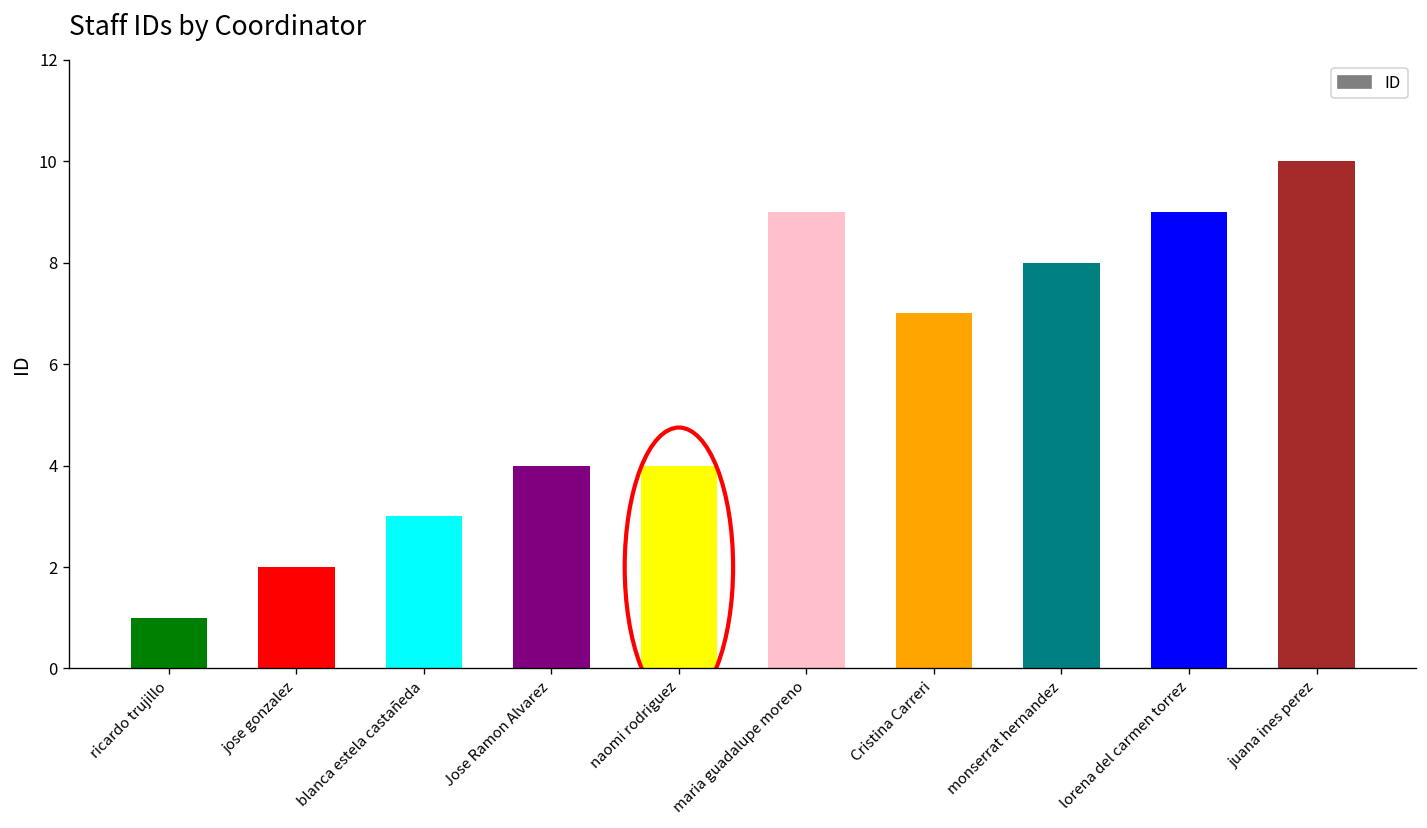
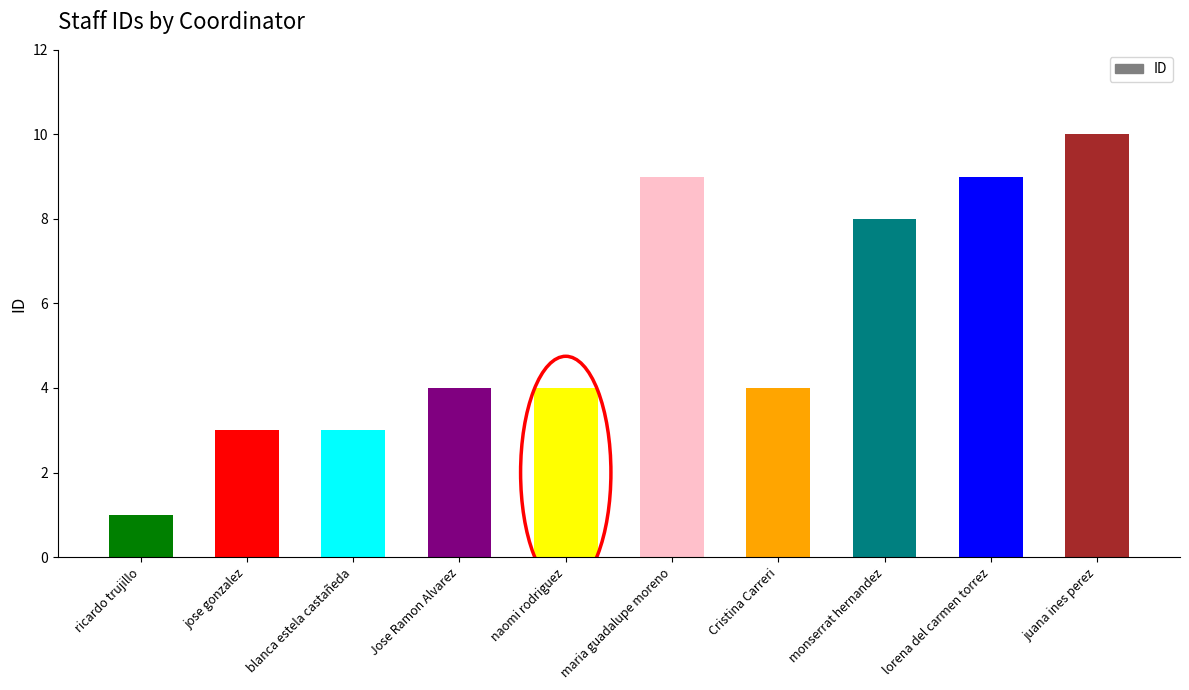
  {
    "ricardo trujillo": 1,
-   "jose gonzalez": 2,
+   "jose gonzalez": 3,
    "blanca estela castañeda": 3,
    "Jose Ramon Alvarez": 4,
    "naomi rodriguez": 4,
    "maria guadalupe moreno": 9,
-   "Cristina Carreri": 7,
+   "Cristina Carreri": 4,
    "monserrat hernandez": 8,
    "lorena del carmen torrez": 9,
    "juana ines perez": 10
  }
